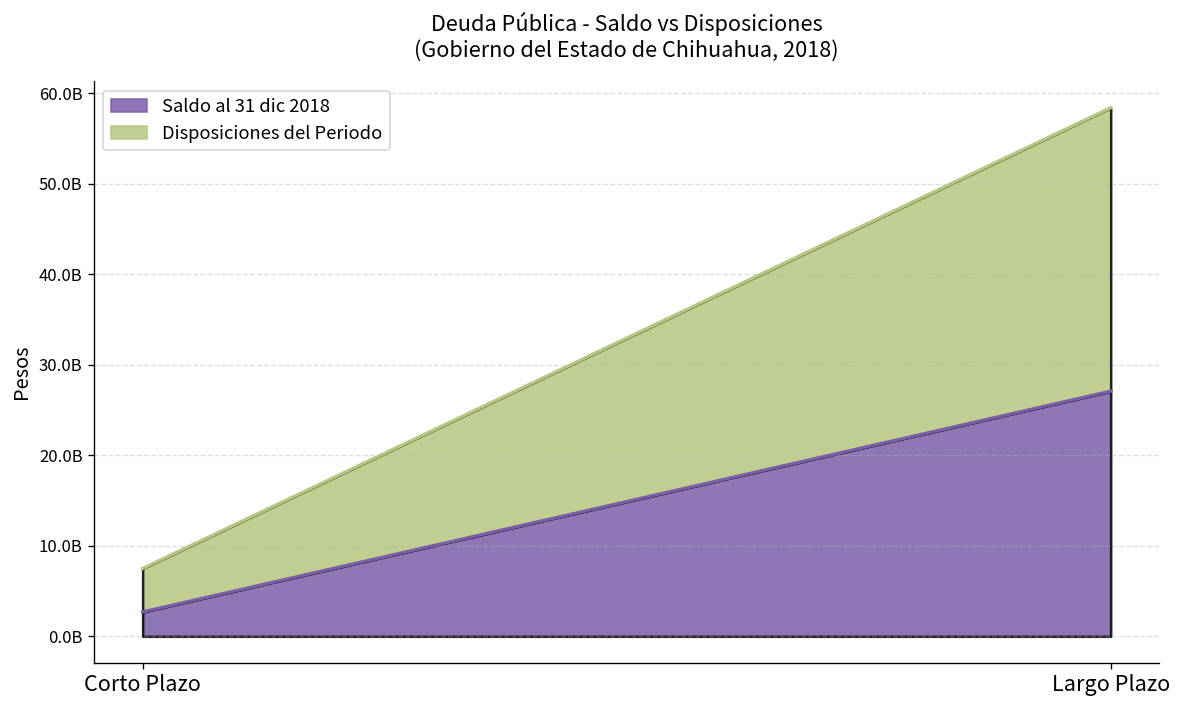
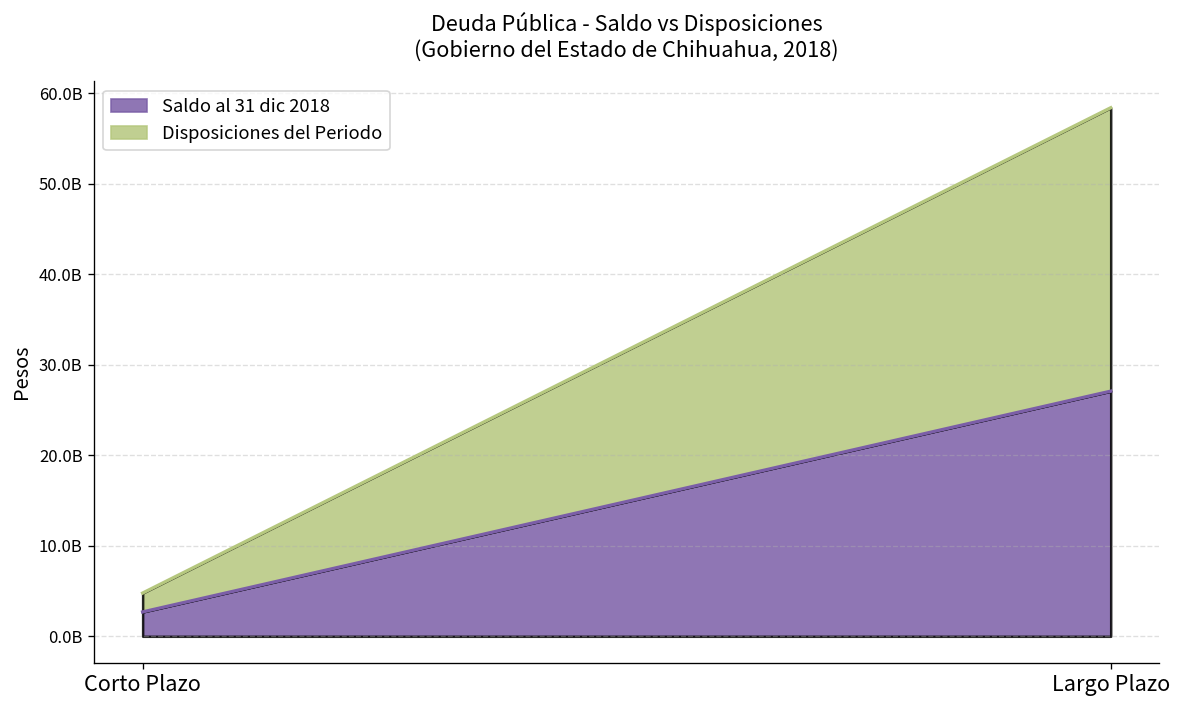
  {
    "Saldo al 31 dic 2018": {
      "Corto Plazo": 3000000000,
      "Largo Plazo": 27000000000
    },
    "Disposiciones del Periodo": {
-     "Corto Plazo": 5000000000,
+     "Corto Plazo": 2000000000,
      "Largo Plazo": 31000000000
    }
  }
